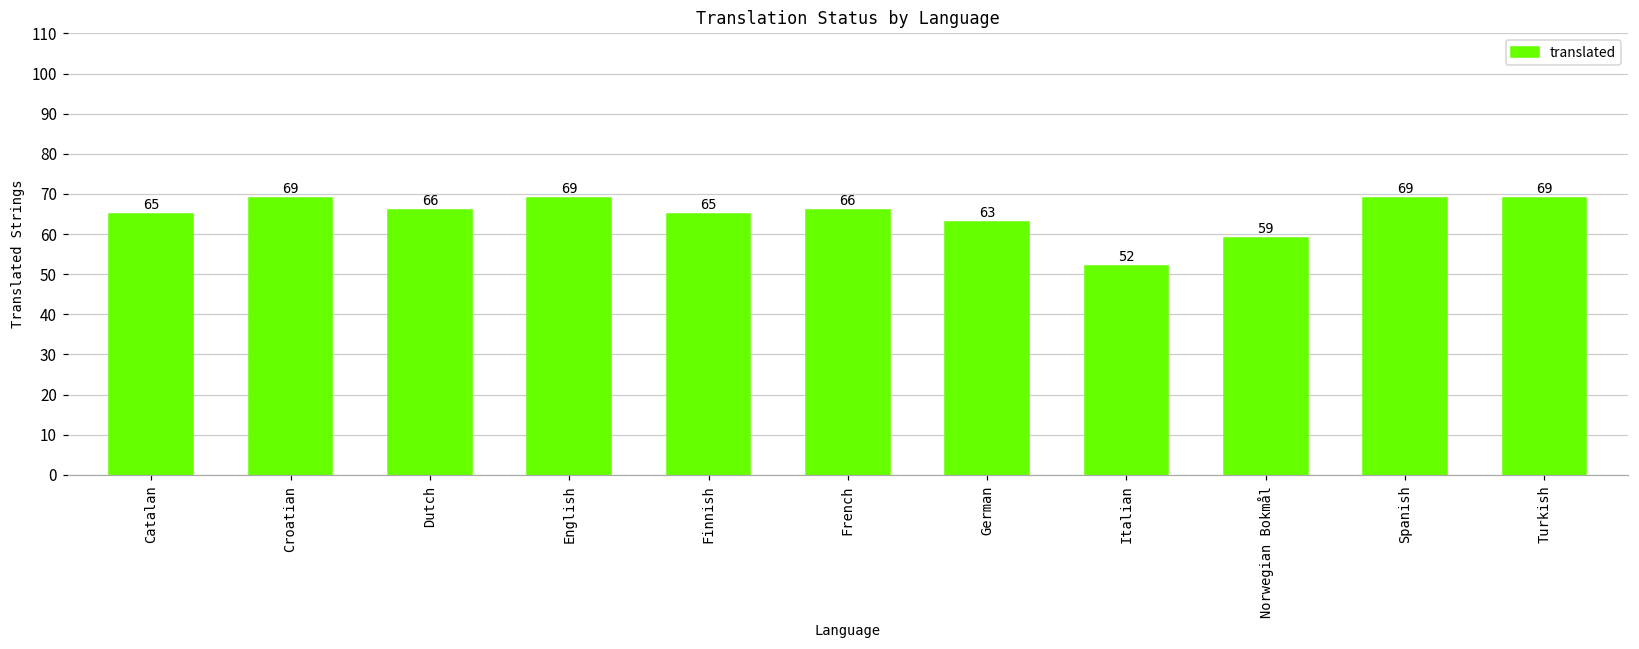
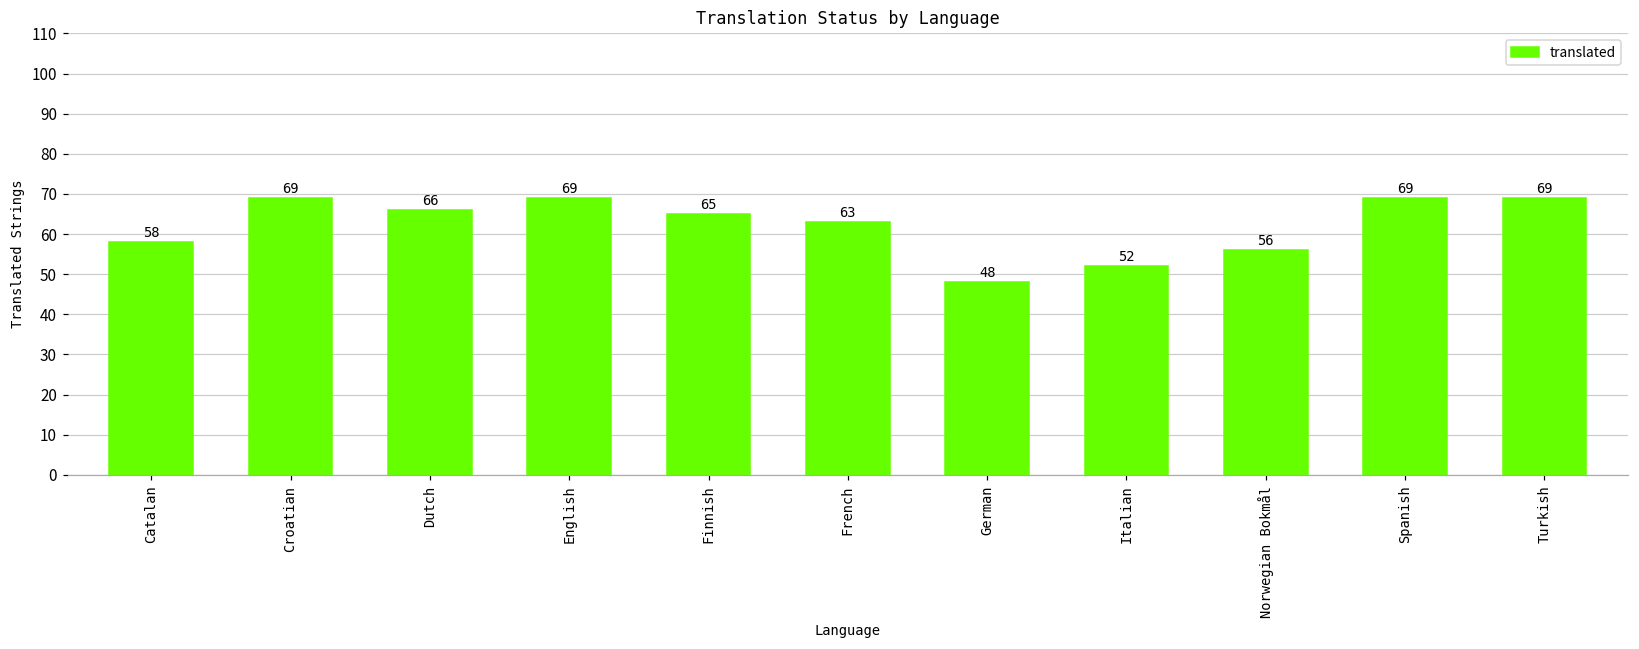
  {
-   "Catalan": 65,
+   "Catalan": 58,
    "Croatian": 69,
    "Dutch": 66,
    "English": 69,
    "Finnish": 65,
-   "French": 66,
-   "German": 63,
+   "French": 63,
+   "German": 48,
    "Italian": 52,
-   "Norwegian Bokmål": 59,
+   "Norwegian Bokmål": 56,
    "Spanish": 69,
    "Turkish": 69
  }
